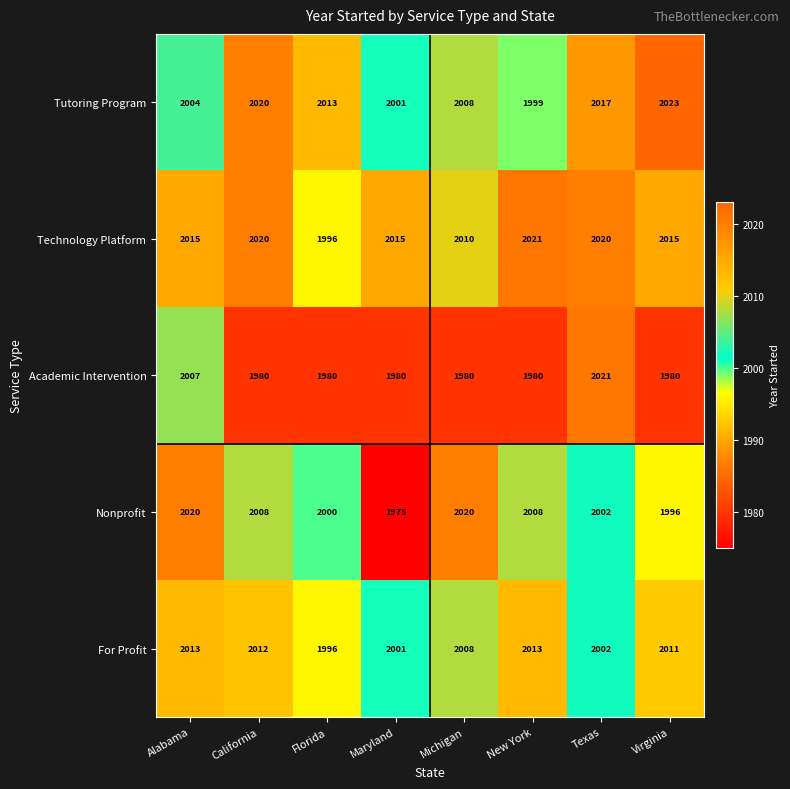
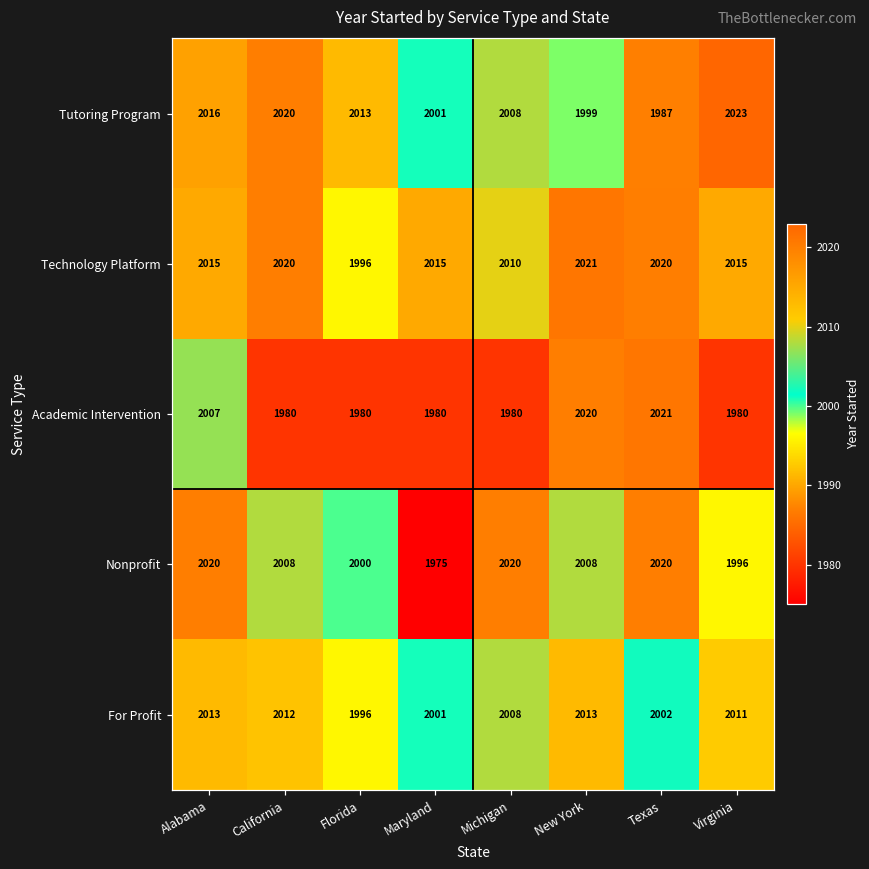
  {
    "Tutoring Program": {
-     "Alabama": 2004,
+     "Alabama": 2016,
      "California": 2020,
      "Florida": 2013,
      "Maryland": 2001,
      "Michigan": 2008,
      "New York": 1999,
-     "Texas": 2017,
+     "Texas": 1987,
      "Virginia": 2023
    },
    "Technology Platform": {
      "Alabama": 2015,
      "California": 2020,
      "Florida": 1996,
      "Maryland": 2015,
      "Michigan": 2010,
      "New York": 2021,
      "Texas": 2020,
      "Virginia": 2015
    },
    "Academic Intervention": {
      "Alabama": 2007,
      "California": 1980,
      "Florida": 1980,
      "Maryland": 1980,
      "Michigan": 1980,
-     "New York": 1980,
+     "New York": 2020,
      "Texas": 2021,
      "Virginia": 1980
    },
    "Nonprofit": {
      "Alabama": 2020,
      "California": 2008,
      "Florida": 2000,
      "Maryland": 1975,
      "Michigan": 2020,
      "New York": 2008,
-     "Texas": 2002,
+     "Texas": 2020,
      "Virginia": 1996
    },
    "For Profit": {
      "Alabama": 2013,
      "California": 2012,
      "Florida": 1996,
      "Maryland": 2001,
      "Michigan": 2008,
      "New York": 2013,
      "Texas": 2002,
      "Virginia": 2011
    }
  }
